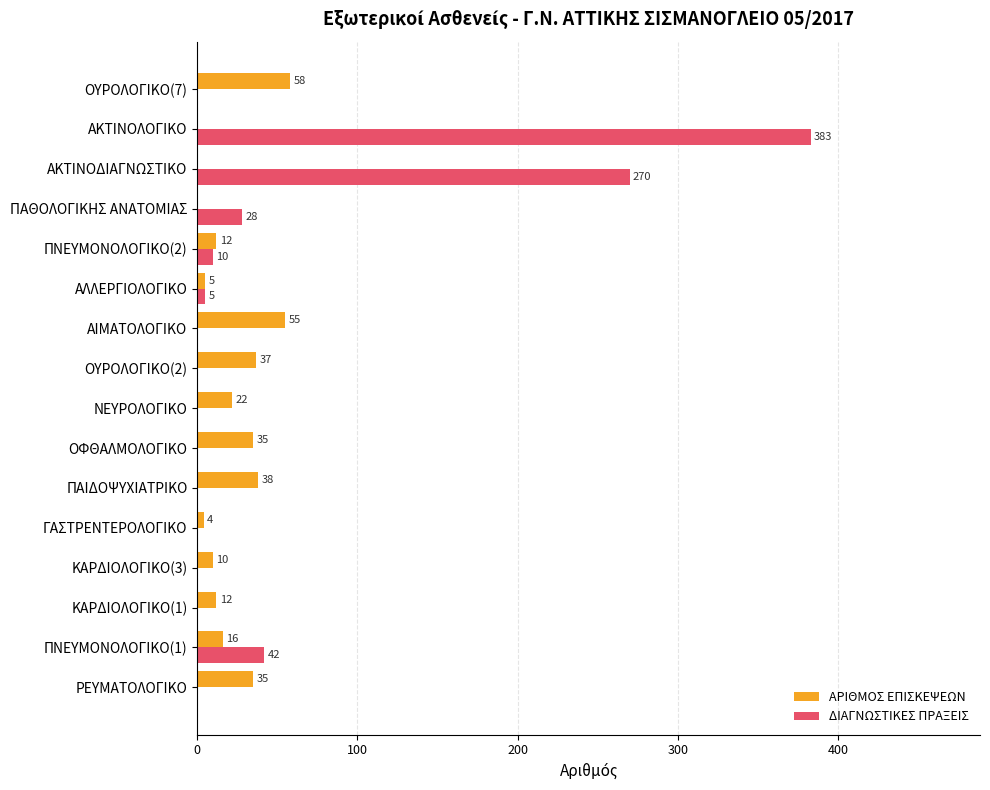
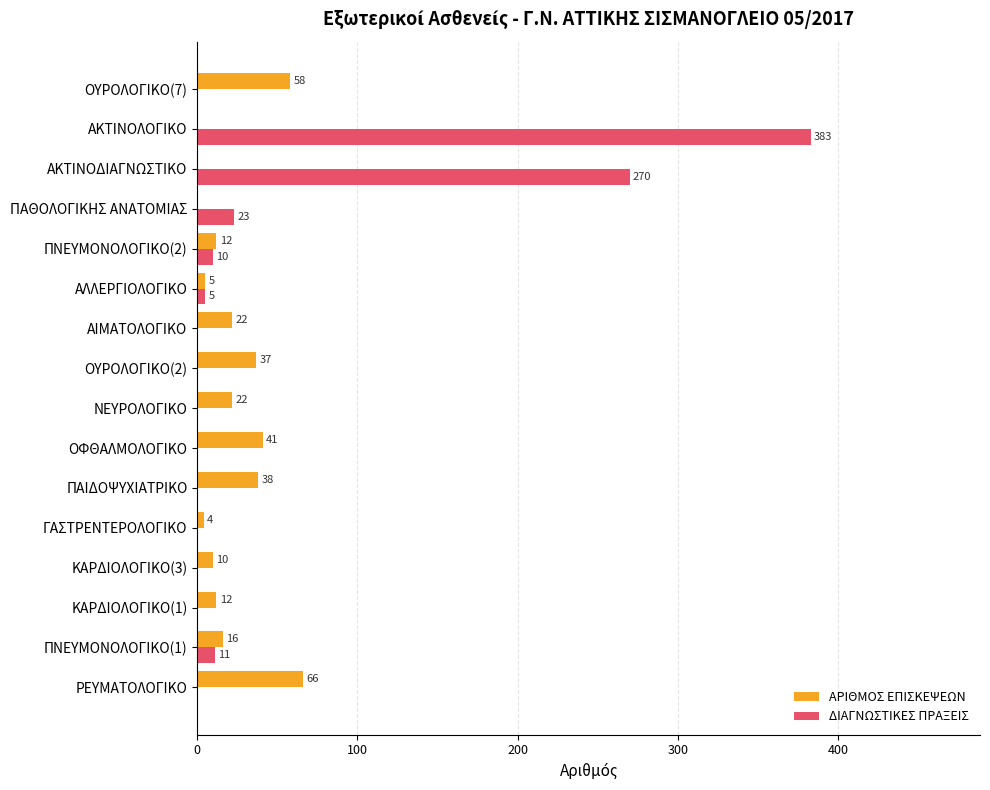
  {
    "ΑΡΙΘΜΟΣ ΕΠΙΣΚΕΨΕΩΝ": {
      "ΟΥΡΟΛΟΓΙΚΟ(7)": 58,
      "ΠΝΕΥΜΟΝΟΛΟΓΙΚΟ(2)": 12,
      "ΑΛΛΕΡΓΙΟΛΟΓΙΚΟ": 5,
-     "ΑΙΜΑΤΟΛΟΓΙΚΟ": 55,
+     "ΑΙΜΑΤΟΛΟΓΙΚΟ": 22,
      "ΟΥΡΟΛΟΓΙΚΟ(2)": 37,
      "ΝΕΥΡΟΛΟΓΙΚΟ": 22,
-     "ΟΦΘΑΛΜΟΛΟΓΙΚΟ": 35,
+     "ΟΦΘΑΛΜΟΛΟΓΙΚΟ": 41,
      "ΠΑΙΔΟΨΥΧΙΑΤΡΙΚΟ": 38,
      "ΓΑΣΤΡΕΝΤΕΡΟΛΟΓΙΚΟ": 4,
      "ΚΑΡΔΙΟΛΟΓΙΚΟ(3)": 10,
      "ΚΑΡΔΙΟΛΟΓΙΚΟ(1)": 12,
      "ΠΝΕΥΜΟΝΟΛΟΓΙΚΟ(1)": 16,
-     "ΡΕΥΜΑΤΟΛΟΓΙΚΟ": 35
+     "ΡΕΥΜΑΤΟΛΟΓΙΚΟ": 66
    },
    "ΔΙΑΓΝΩΣΤΙΚΕΣ ΠΡΑΞΕΙΣ": {
      "ΑΚΤΙΝΟΛΟΓΙΚΟ": 383,
      "ΑΚΤΙΝΟΔΙΑΓΝΩΣΤΙΚΟ": 270,
-     "ΠΑΘΟΛΟΓΙΚΗΣ ΑΝΑΤΟΜΙΑΣ": 28,
+     "ΠΑΘΟΛΟΓΙΚΗΣ ΑΝΑΤΟΜΙΑΣ": 23,
      "ΠΝΕΥΜΟΝΟΛΟΓΙΚΟ(2)": 10,
      "ΑΛΛΕΡΓΙΟΛΟΓΙΚΟ": 5,
-     "ΠΝΕΥΜΟΝΟΛΟΓΙΚΟ(1)": 42
+     "ΠΝΕΥΜΟΝΟΛΟΓΙΚΟ(1)": 11
    }
  }
